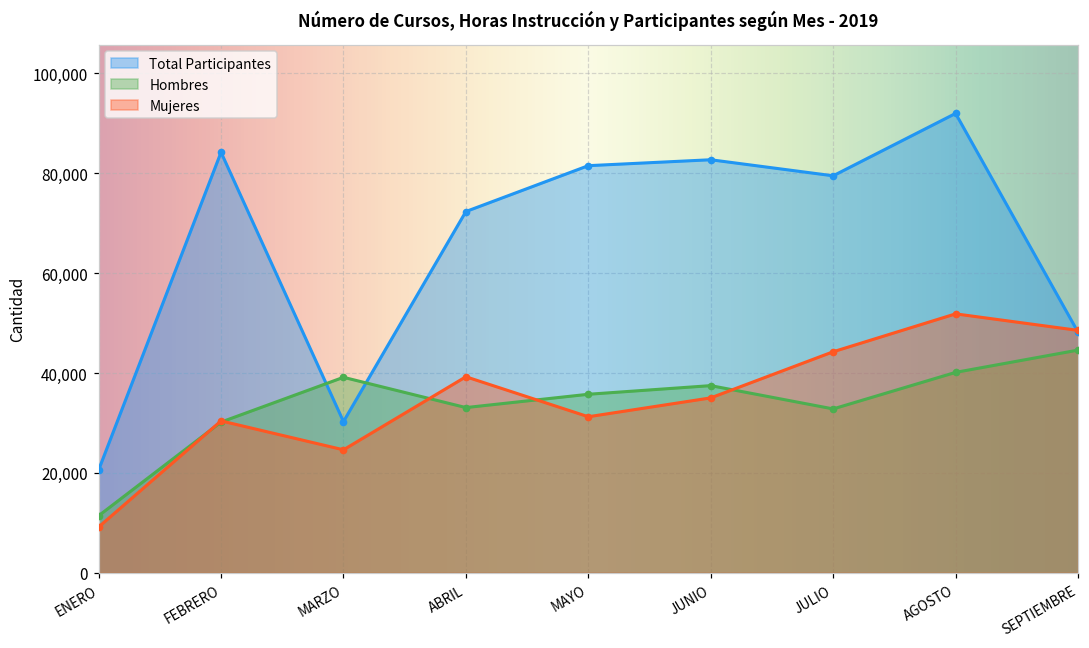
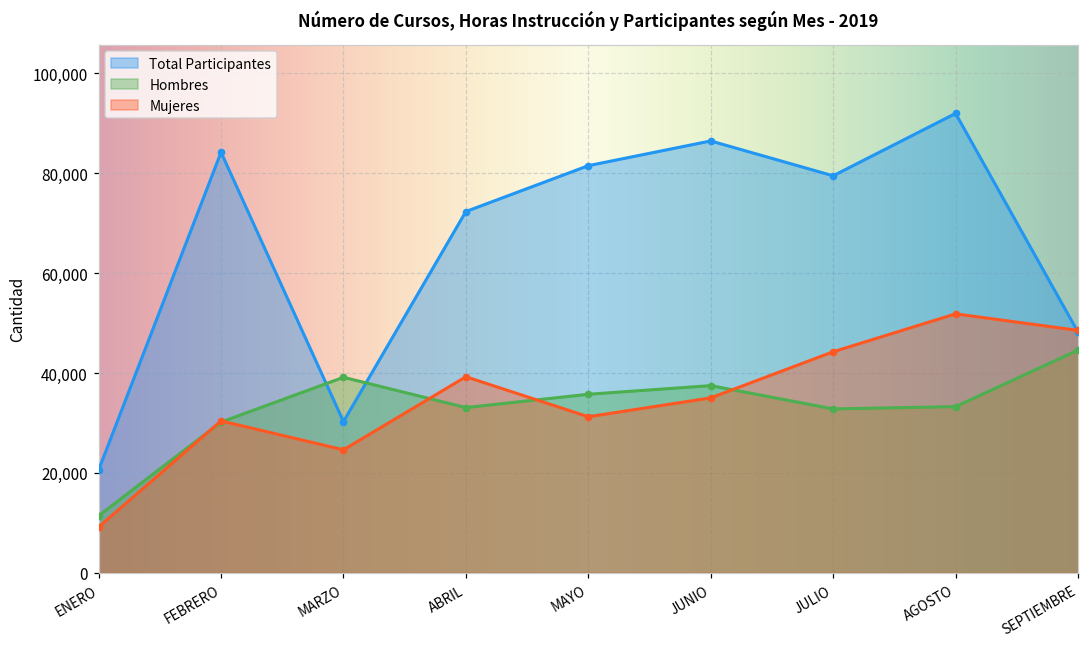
  {
    "Total Participantes": {
      "ENERO": "21,000",
      "FEBRERO": "84,000",
      "MARZO": "30,000",
      "ABRIL": "72,000",
      "MAYO": "82,000",
-     "JUNIO": "83,000",
+     "JUNIO": "86,000",
      "JULIO": "79,000",
      "AGOSTO": "92,000"
    },
    "Hombres": {
      "ENERO": "11,000",
      "MARZO": "39,000",
      "ABRIL": "33,000",
      "MAYO": "36,000",
      "JUNIO": "37,000",
      "JULIO": "33,000",
-     "AGOSTO": "40,000",
+     "AGOSTO": "33,000",
      "SEPTIEMBRE": "45,000"
    },
    "Mujeres": {
      "ENERO": "9,000",
      "MARZO": "25,000",
      "ABRIL": "39,000",
      "MAYO": "31,000",
      "JUNIO": "35,000",
      "JULIO": "44,000",
      "AGOSTO": "52,000"
    }
  }
